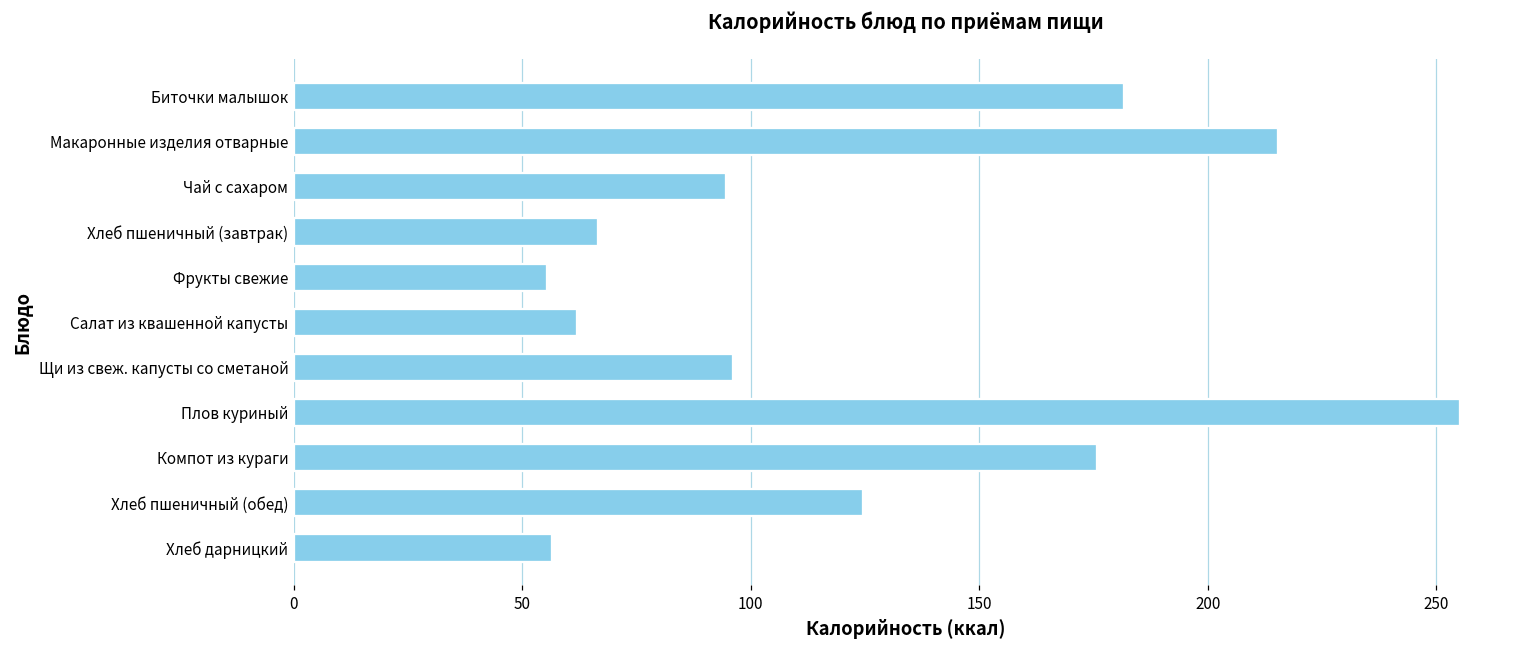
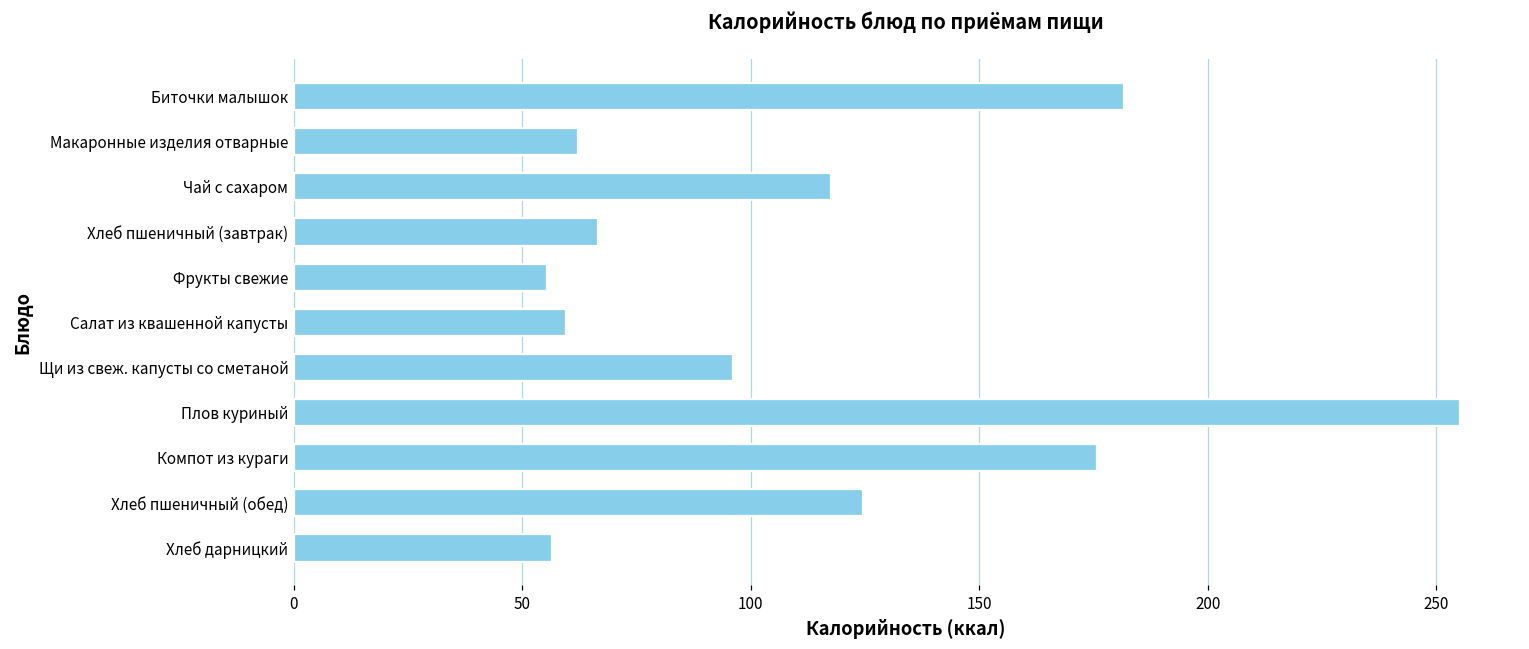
  {
    "Биточки малышок": 182,
-   "Макаронные изделия отварные": 215,
-   "Чай с сахаром": 95,
+   "Макаронные изделия отварные": 62,
+   "Чай с сахаром": 118,
    "Хлеб пшеничный (завтрак)": 67,
    "Фрукты свежие": 56,
-   "Салат из квашенной капусты": 62,
+   "Салат из квашенной капусты": 60,
    "Щи из свеж. капусты со сметаной": 96,
    "Плов куриный": 255,
    "Компот из кураги": 176,
    "Хлеб пшеничный (обед)": 125,
    "Хлеб дарницкий": 57
  }
